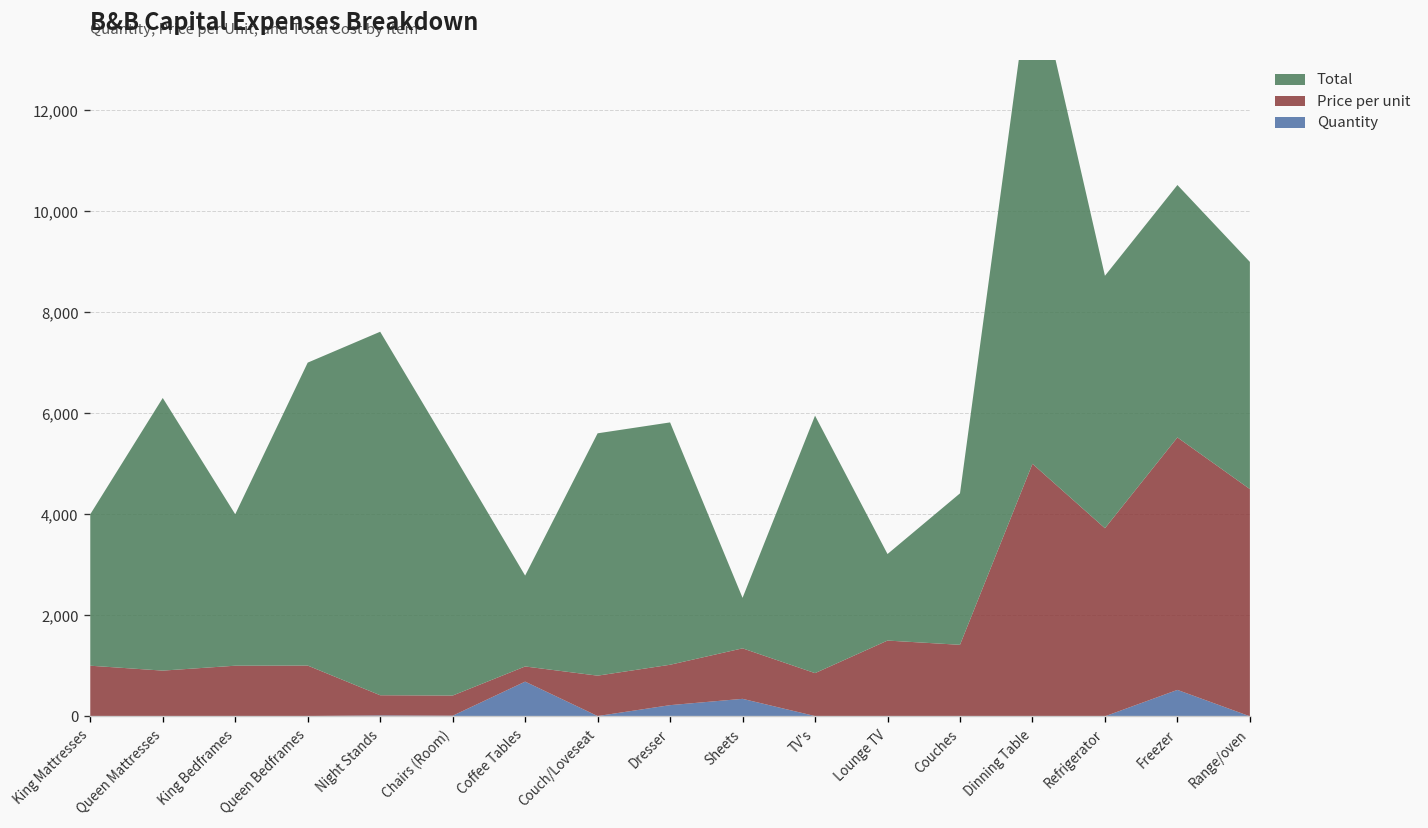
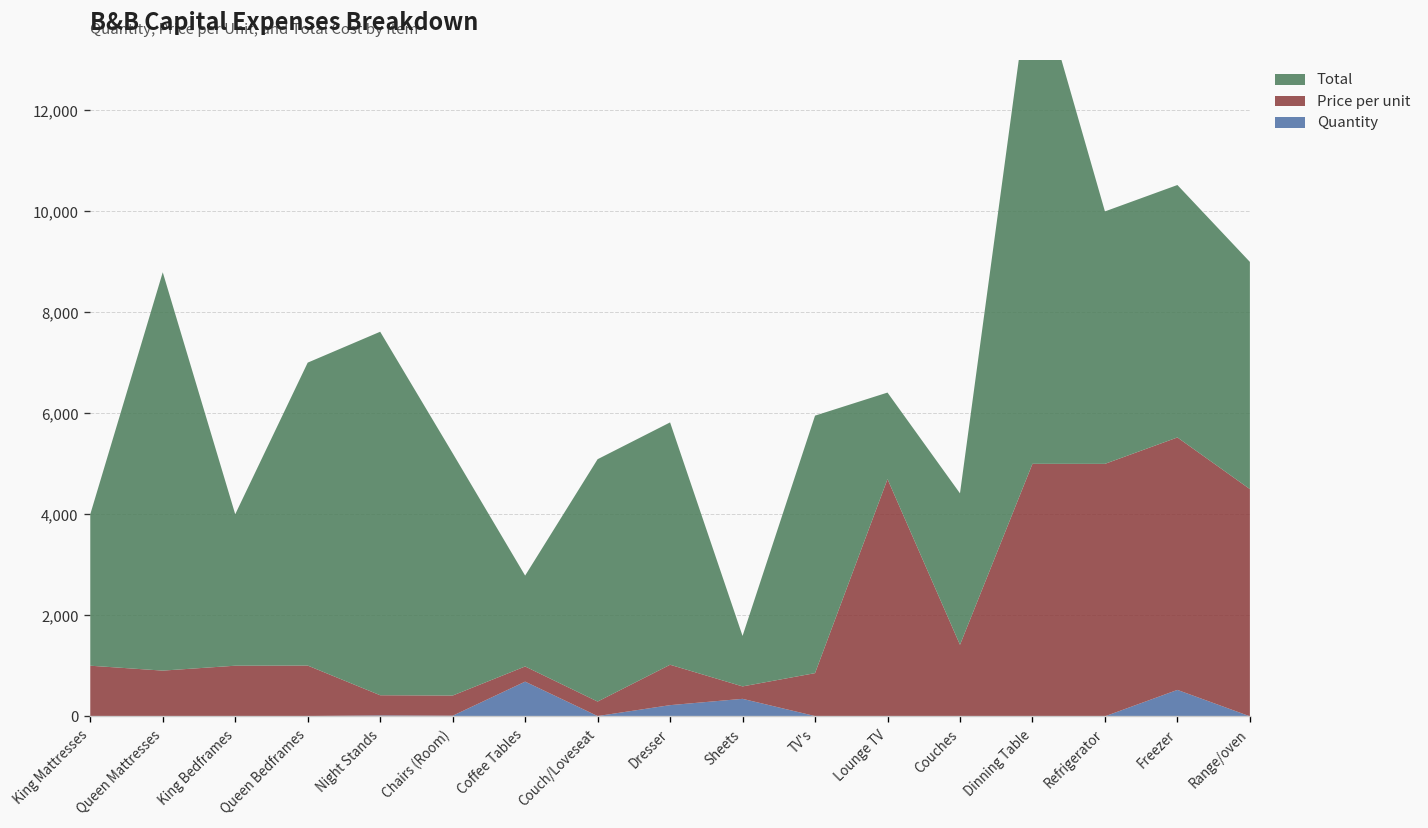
  {
    "Quantity": {
      "Coffee Tables": "700",
      "Dresser": "200",
      "Sheets": "300",
      "Freezer": "500"
    },
    "Price per unit": {
      "King Mattresses": "1,000",
      "Queen Mattresses": "900",
      "King Bedframes": "1,000",
      "Queen Bedframes": "1,000",
      "Night Stands": "400",
      "Chairs (Room)": "400",
      "Coffee Tables": "300",
-     "Couch/Loveseat": "800",
+     "Couch/Loveseat": "300",
      "Dresser": "800",
-     "Sheets": "1,000",
+     "Sheets": "200",
      "TV's": "900",
-     "Lounge TV": "1,500",
+     "Lounge TV": "4,700",
      "Couches": "1,400",
      "Dinning Table": "5,000",
-     "Refrigerator": "3,700",
+     "Refrigerator": "5,000",
      "Freezer": "5,000",
      "Range/oven": "4,500"
    },
    "Total": {
      "King Mattresses": "3,000",
-     "Queen Mattresses": "5,400",
+     "Queen Mattresses": "7,900",
      "King Bedframes": "3,000",
      "Queen Bedframes": "6,000",
      "Night Stands": "7,200",
      "Chairs (Room)": "4,800",
      "Coffee Tables": "1,800",
      "Couch/Loveseat": "4,800",
      "Dresser": "4,800",
      "Sheets": "1,000",
      "TV's": "5,100",
      "Lounge TV": "1,700",
      "Couches": "3,000",
      "Refrigerator": "5,000",
      "Freezer": "5,000",
      "Range/oven": "4,500"
    }
  }
